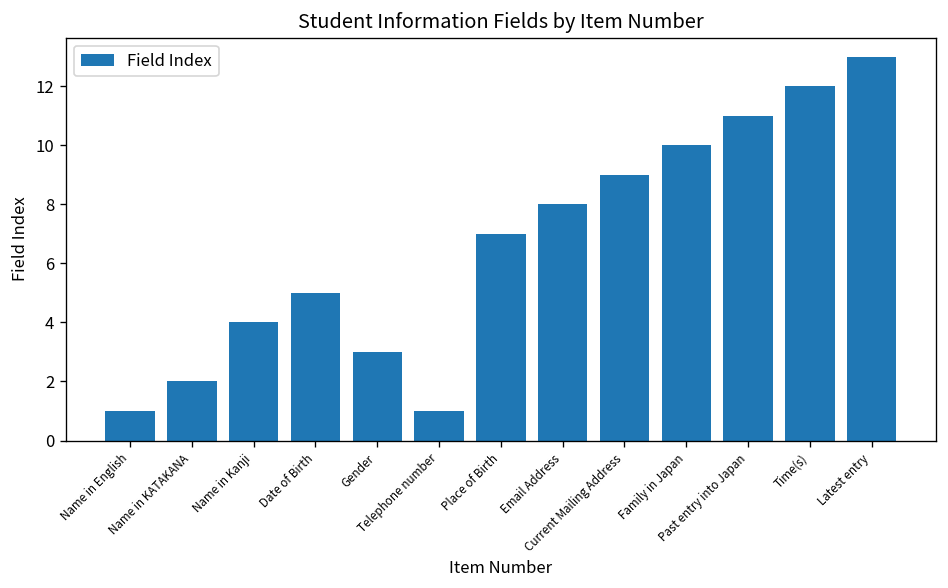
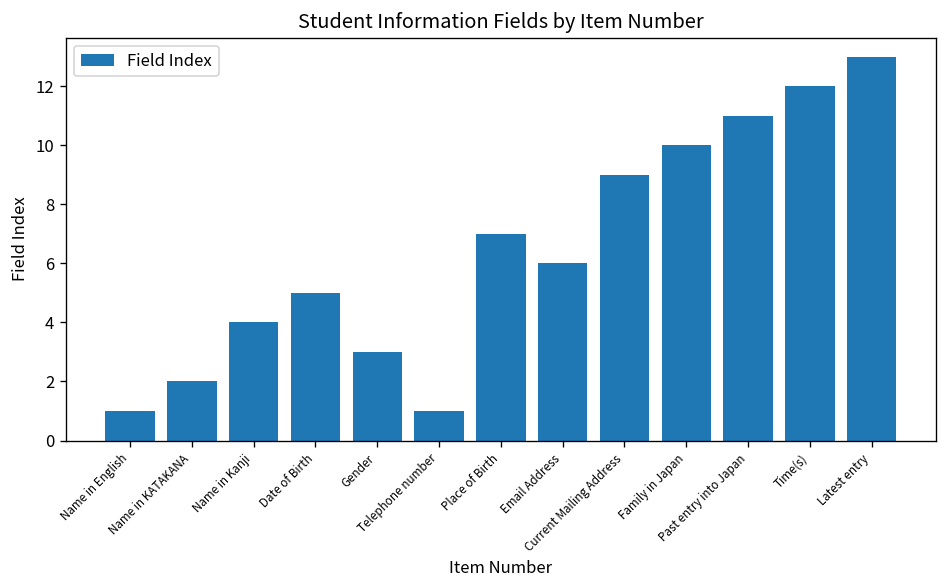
  {
    "Name in English": 1,
    "Name in KATAKANA": 2,
    "Name in Kanji": 4,
    "Date of Birth": 5,
    "Gender": 3,
    "Telephone number": 1,
    "Place of Birth": 7,
-   "Email Address": 8,
+   "Email Address": 6,
    "Current Mailing Address": 9,
    "Family in Japan": 10,
    "Past entry into Japan": 11,
    "Time(s)": 12,
    "Latest entry": 13
  }
